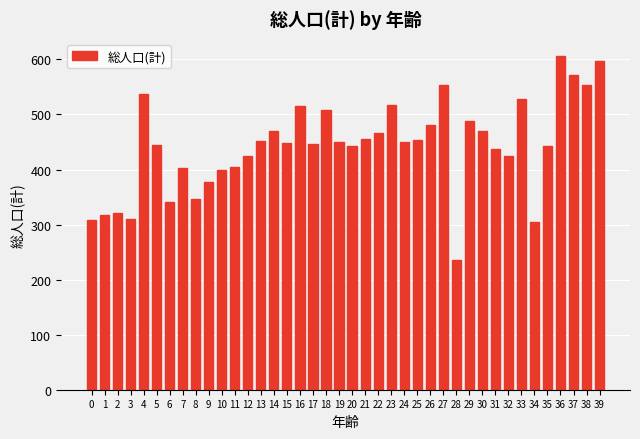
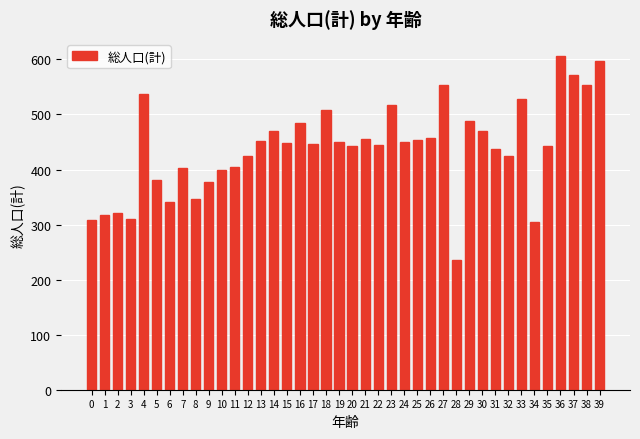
  {
    "0": 310,
    "1": 320,
    "2": 320,
    "3": 310,
    "4": 540,
-   "5": 450,
+   "5": 380,
    "6": 340,
    "7": 400,
    "8": 350,
    "9": 380,
    "10": 400,
    "11": 410,
    "12": 420,
    "13": 450,
    "14": 470,
    "15": 450,
-   "16": 520,
+   "16": 480,
    "17": 450,
    "18": 510,
    "19": 450,
    "20": 440,
    "21": 460,
-   "22": 470,
+   "22": 450,
    "23": 520,
    "24": 450,
    "25": 450,
-   "26": 480,
+   "26": 460,
    "27": 550,
    "28": 240,
    "29": 490,
    "30": 470,
    "31": 440,
    "32": 420,
    "33": 530,
    "34": 300,
    "35": 440,
    "36": 610,
    "37": 570,
    "38": 550,
    "39": 600
  }
